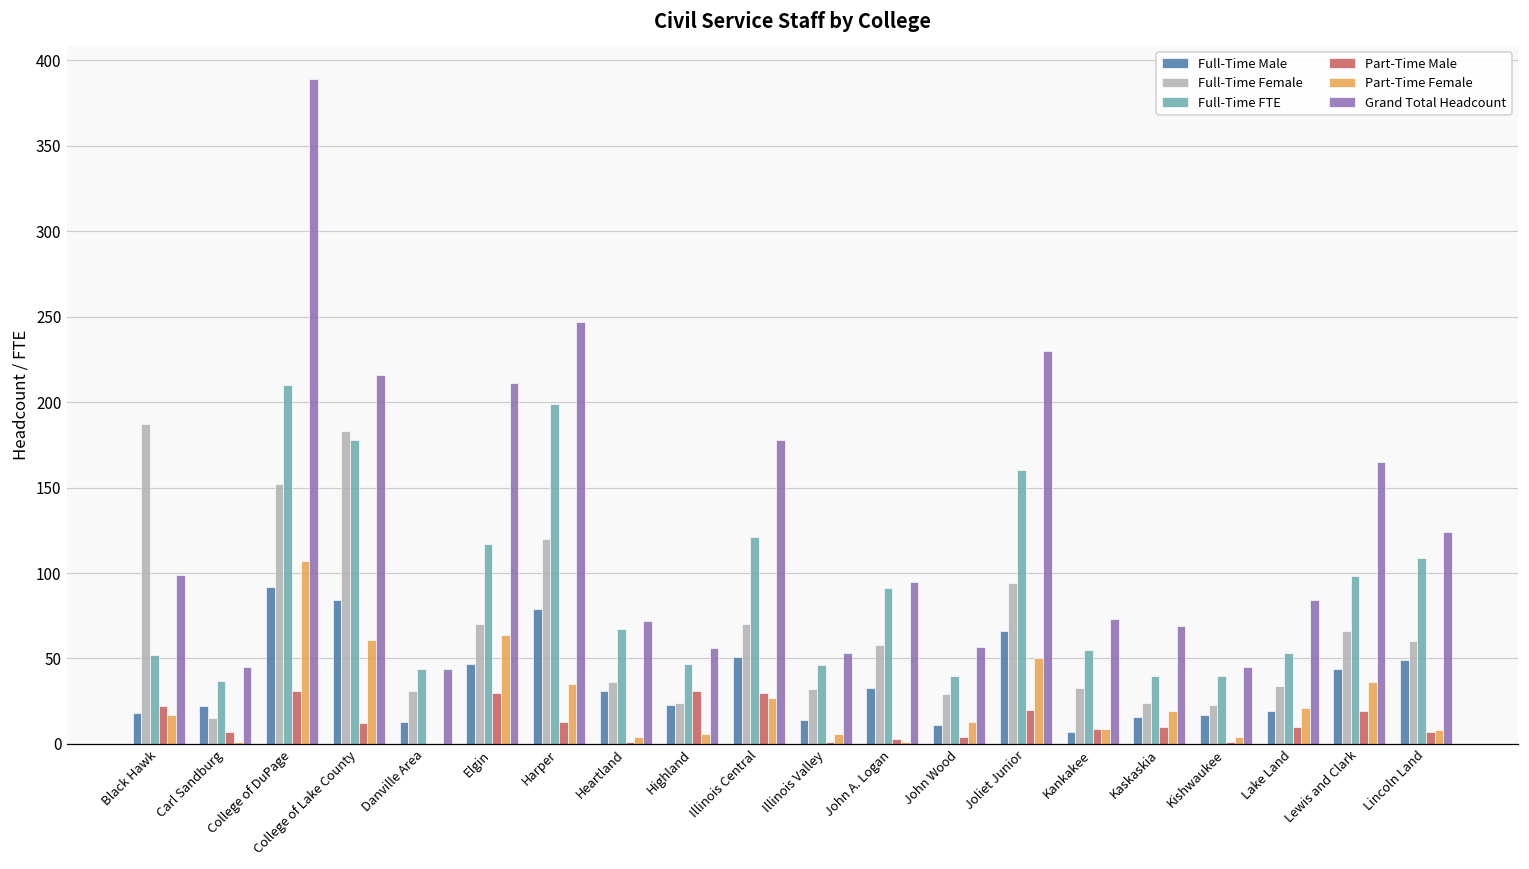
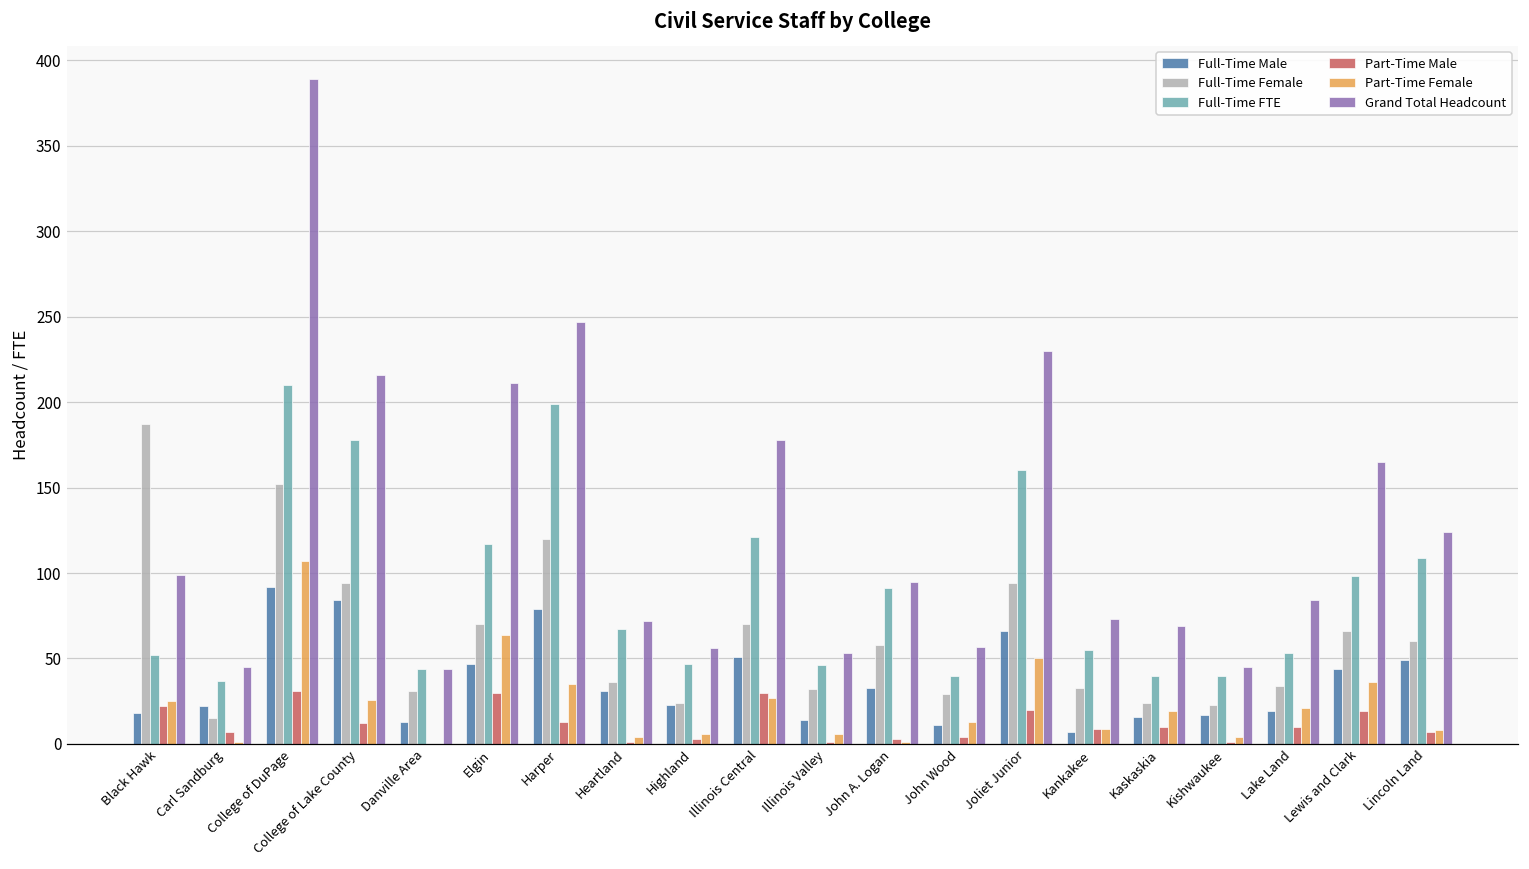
  {
    "Full-Time Male": {
      "Black Hawk": 18,
      "Carl Sandburg": 22,
      "College of DuPage": 92,
      "College of Lake County": 84,
      "Danville Area": 13,
      "Elgin": 47,
      "Harper": 79,
      "Heartland": 31,
      "Highland": 23,
      "Illinois Central": 51,
      "Illinois Valley": 14,
      "John A. Logan": 33,
      "John Wood": 11,
      "Joliet Junior": 66,
      "Kankakee": 7,
      "Kaskaskia": 16,
      "Kishwaukee": 17,
      "Lake Land": 19,
      "Lewis and Clark": 44,
      "Lincoln Land": 49
    },
    "Full-Time Female": {
      "Black Hawk": 187,
      "Carl Sandburg": 15,
      "College of DuPage": 152,
-     "College of Lake County": 183,
+     "College of Lake County": 94,
      "Danville Area": 31,
      "Elgin": 70,
      "Harper": 120,
      "Heartland": 36,
      "Highland": 24,
      "Illinois Central": 70,
      "Illinois Valley": 32,
      "John A. Logan": 58,
      "John Wood": 29,
      "Joliet Junior": 94,
      "Kankakee": 33,
      "Kaskaskia": 24,
      "Kishwaukee": 23,
      "Lake Land": 34,
      "Lewis and Clark": 66,
      "Lincoln Land": 60
    },
    "Full-Time FTE": {
      "Black Hawk": 52,
      "Carl Sandburg": 37,
      "College of DuPage": 210,
      "College of Lake County": 178,
      "Danville Area": 44,
      "Elgin": 117,
      "Harper": 199,
      "Heartland": 67,
      "Highland": 47,
      "Illinois Central": 121,
      "Illinois Valley": 46,
      "John A. Logan": 91,
      "John Wood": 40,
      "Joliet Junior": 160,
      "Kankakee": 55,
      "Kaskaskia": 40,
      "Kishwaukee": 40,
      "Lake Land": 53,
      "Lewis and Clark": 98,
      "Lincoln Land": 109
    },
    "Part-Time Male": {
      "Black Hawk": 22,
      "Carl Sandburg": 7,
      "College of DuPage": 31,
      "College of Lake County": 12,
      "Danville Area": 0,
      "Elgin": 30,
      "Harper": 13,
-     "Highland": 31,
+     "Highland": 3,
      "Illinois Central": 30,
      "John A. Logan": 3,
      "John Wood": 4,
      "Joliet Junior": 20,
      "Kankakee": 9,
      "Kaskaskia": 10,
      "Lake Land": 10,
      "Lewis and Clark": 19,
      "Lincoln Land": 7
    },
    "Part-Time Female": {
-     "Black Hawk": 17,
+     "Black Hawk": 25,
      "College of DuPage": 107,
-     "College of Lake County": 61,
+     "College of Lake County": 26,
      "Danville Area": 0,
      "Elgin": 64,
      "Harper": 35,
      "Heartland": 4,
      "Highland": 6,
      "Illinois Central": 27,
      "Illinois Valley": 6,
      "John Wood": 13,
      "Joliet Junior": 50,
      "Kankakee": 9,
      "Kaskaskia": 19,
      "Kishwaukee": 4,
      "Lake Land": 21,
      "Lewis and Clark": 36,
      "Lincoln Land": 8
    },
    "Grand Total Headcount": {
      "Black Hawk": 99,
      "Carl Sandburg": 45,
      "College of DuPage": 389,
      "College of Lake County": 216,
      "Danville Area": 44,
      "Elgin": 211,
      "Harper": 247,
      "Heartland": 72,
      "Highland": 56,
      "Illinois Central": 178,
      "Illinois Valley": 53,
      "John A. Logan": 95,
      "John Wood": 57,
      "Joliet Junior": 230,
      "Kankakee": 73,
      "Kaskaskia": 69,
      "Kishwaukee": 45,
      "Lake Land": 84,
      "Lewis and Clark": 165,
      "Lincoln Land": 124
    }
  }
